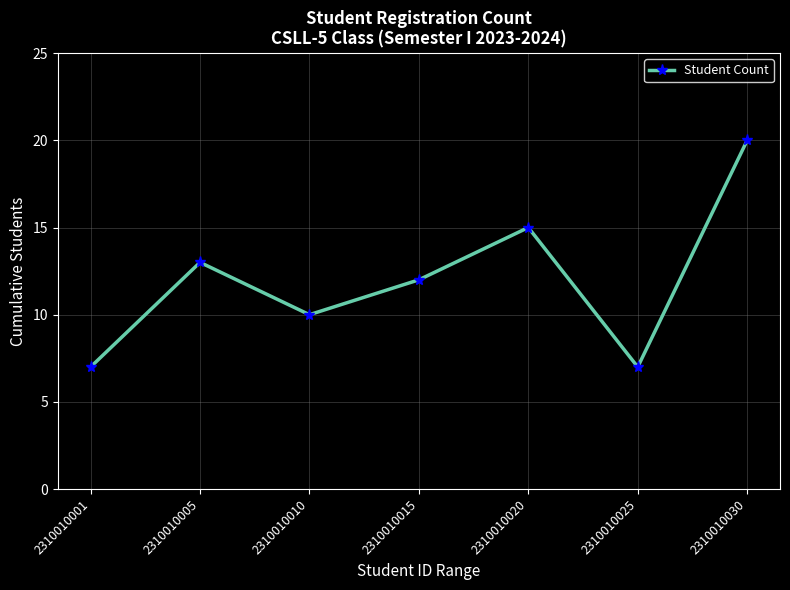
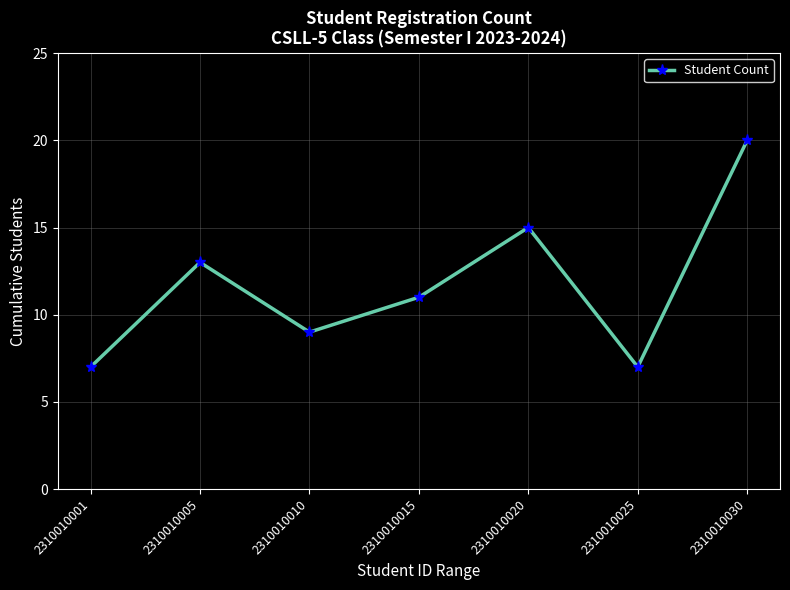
  {
    "2310010001": 7,
    "2310010005": 13,
-   "2310010010": 10,
-   "2310010015": 12,
+   "2310010010": 9,
+   "2310010015": 11,
    "2310010020": 15,
    "2310010025": 7,
    "2310010030": 20
  }
